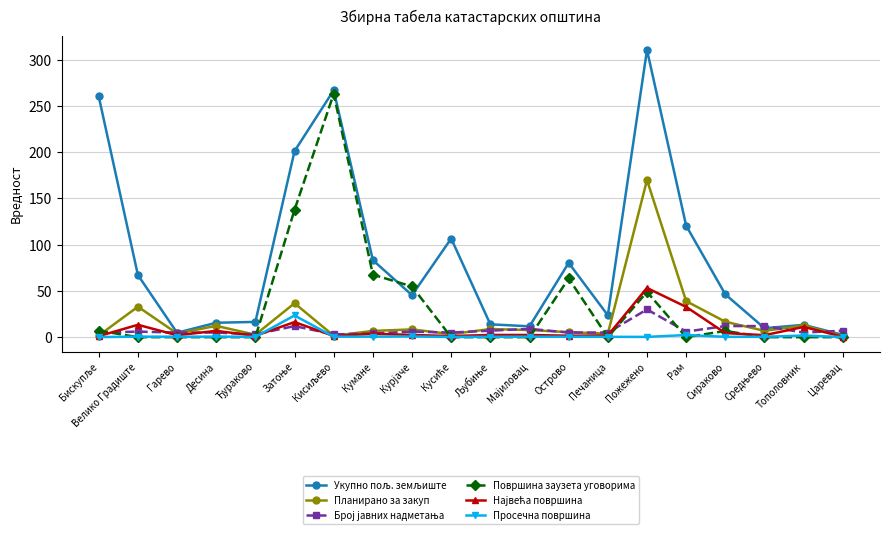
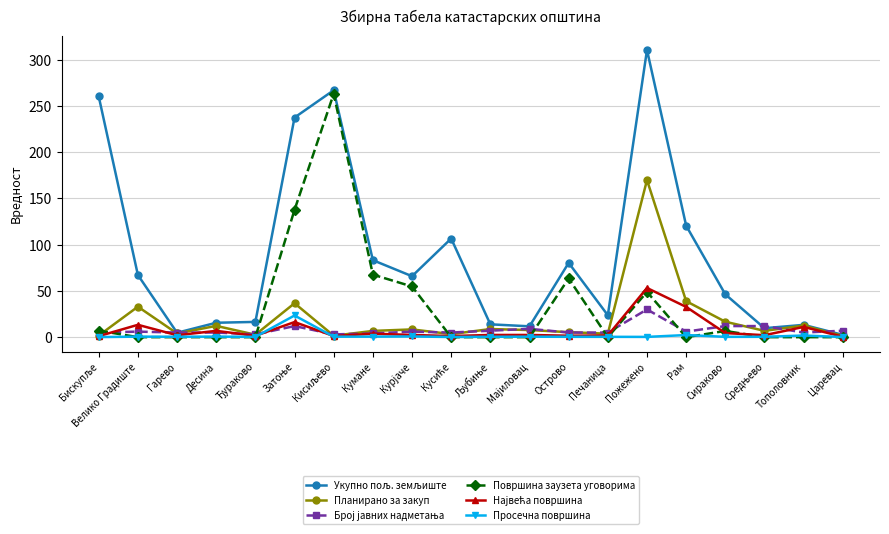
  {
    "Укупно пољ. земљиште": {
      "Бискупље": 260,
      "Велико Градиште": 70,
      "Десина": 20,
      "Ђураково": 20,
-     "Затоње": 200,
+     "Затоње": 240,
      "Кисиљево": 270,
      "Кумане": 80,
-     "Курјаче": 50,
+     "Курјаче": 70,
      "Кусиће": 110,
      "Љубиње": 10,
      "Острово": 80,
      "Печаница": 20,
      "Пожежено": 310,
      "Рам": 120,
      "Сираково": 50
    },
    "Планирано за закуп": {
      "Велико Градиште": 30,
      "Десина": 10,
      "Затоње": 40,
      "Кумане": 10,
      "Пожежено": 170,
      "Рам": 40,
      "Сираково": 20,
      "Средњево": 10
    },
    "Број јавних надметања": {
      "Велико Градиште": 10,
      "Затоње": 10,
      "Пожежено": 30,
      "Рам": 10,
      "Сираково": 10,
      "Тополовник": 10,
      "Царевац": 10
    },
    "Површина заузета уговорима": {
      "Затоње": 140,
      "Кисиљево": 260,
      "Кумане": 70,
      "Курјаче": 50,
      "Острово": 60,
      "Пожежено": 50
    },
    "Највећа површина": {
      "Велико Градиште": 10,
      "Затоње": 20,
      "Пожежено": 50,
      "Рам": 30
    },
    "Просечна површина": {
      "Затоње": 20,
      "Кумане": 0,
      "Пожежено": 0,
      "Сираково": 0
    }
  }
